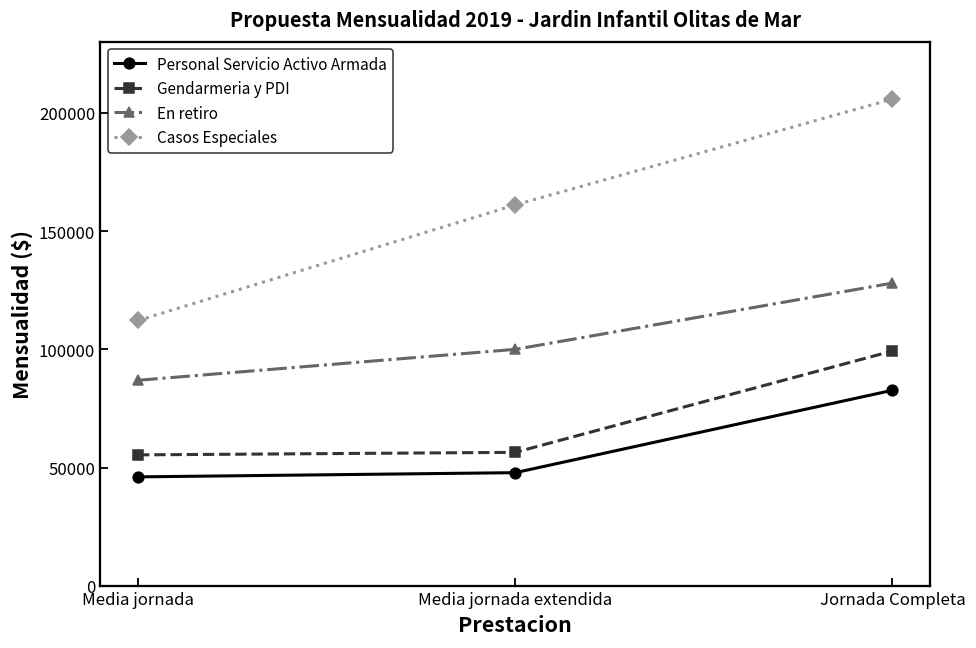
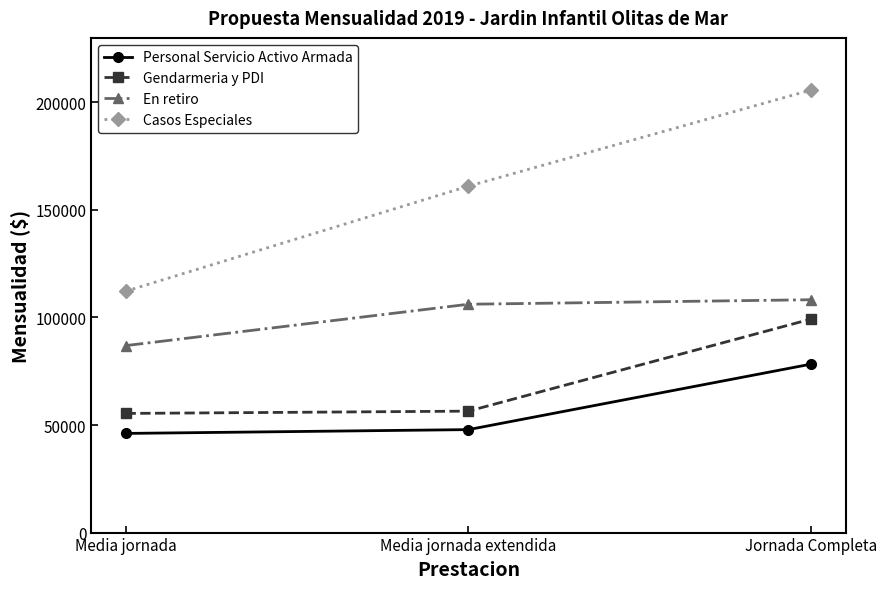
  {
    "Personal Servicio Activo Armada": {
      "Media jornada": 46000,
      "Media jornada extendida": 48000,
-     "Jornada Completa": 83000
+     "Jornada Completa": 78000
    },
    "Gendarmeria y PDI": {
      "Media jornada": 55000,
      "Media jornada extendida": 56000,
      "Jornada Completa": 99000
    },
    "En retiro": {
      "Media jornada": 87000,
-     "Media jornada extendida": 100000,
-     "Jornada Completa": 128000
+     "Media jornada extendida": 106000,
+     "Jornada Completa": 108000
    },
    "Casos Especiales": {
      "Media jornada": 112000,
      "Media jornada extendida": 161000,
      "Jornada Completa": 206000
    }
  }
